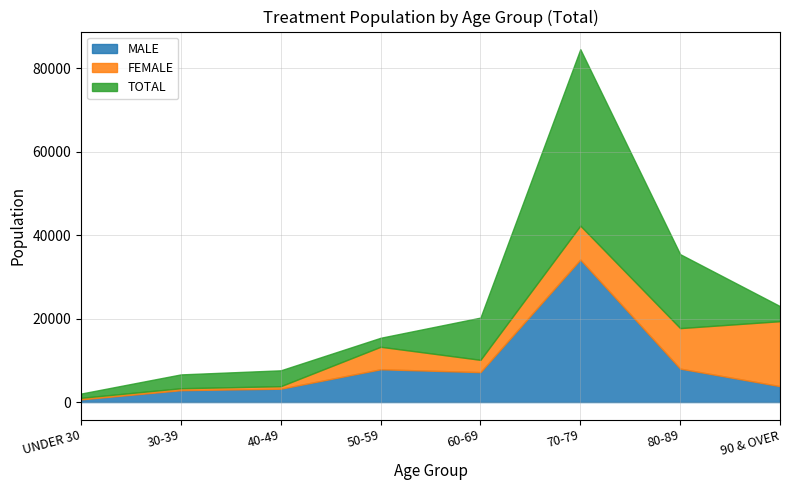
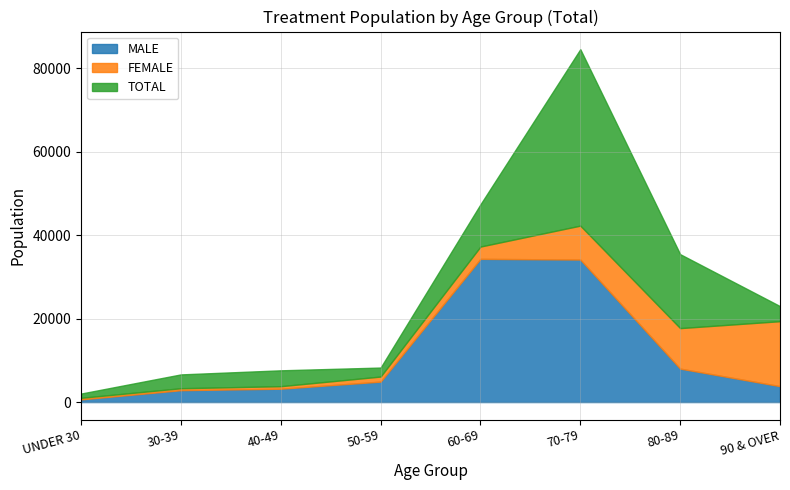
  {
    "MALE": {
-     "50-59": 8000,
-     "60-69": 7000,
+     "50-59": 5000,
+     "60-69": 34000,
      "70-79": 34000,
      "80-89": 8000,
      "90 & OVER": 4000
    },
    "FEMALE": {
-     "50-59": 5000,
+     "50-59": 1000,
      "60-69": 3000,
      "70-79": 8000,
      "80-89": 10000,
      "90 & OVER": 16000
    },
    "TOTAL": {
      "UNDER 30": 1000,
      "30-39": 3000,
      "40-49": 4000,
      "50-59": 2000,
      "60-69": 10000,
      "70-79": 42000,
      "80-89": 18000,
      "90 & OVER": 4000
    }
  }
